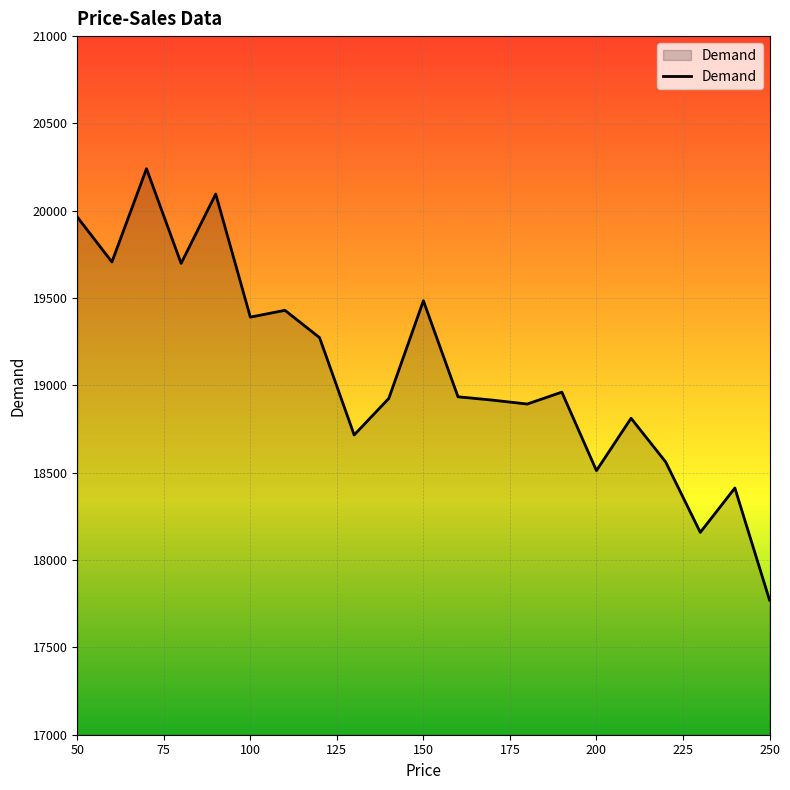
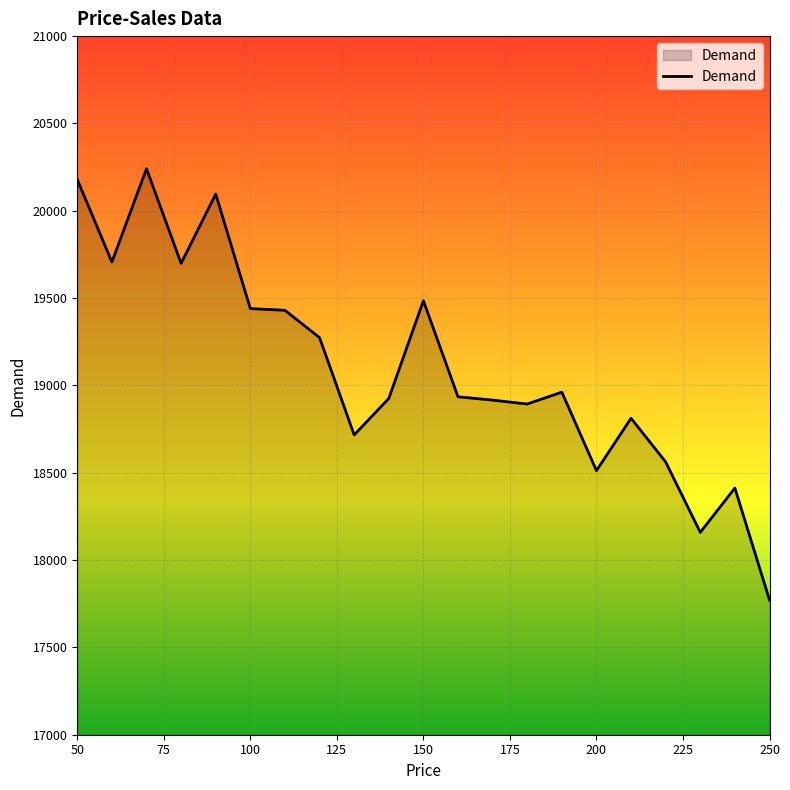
  {
-   "50": 19960,
-   "100": 19390,
+   "50": 20180,
+   "100": 19440,
    "150": 19480,
    "200": 18510,
    "250": 17770
  }
